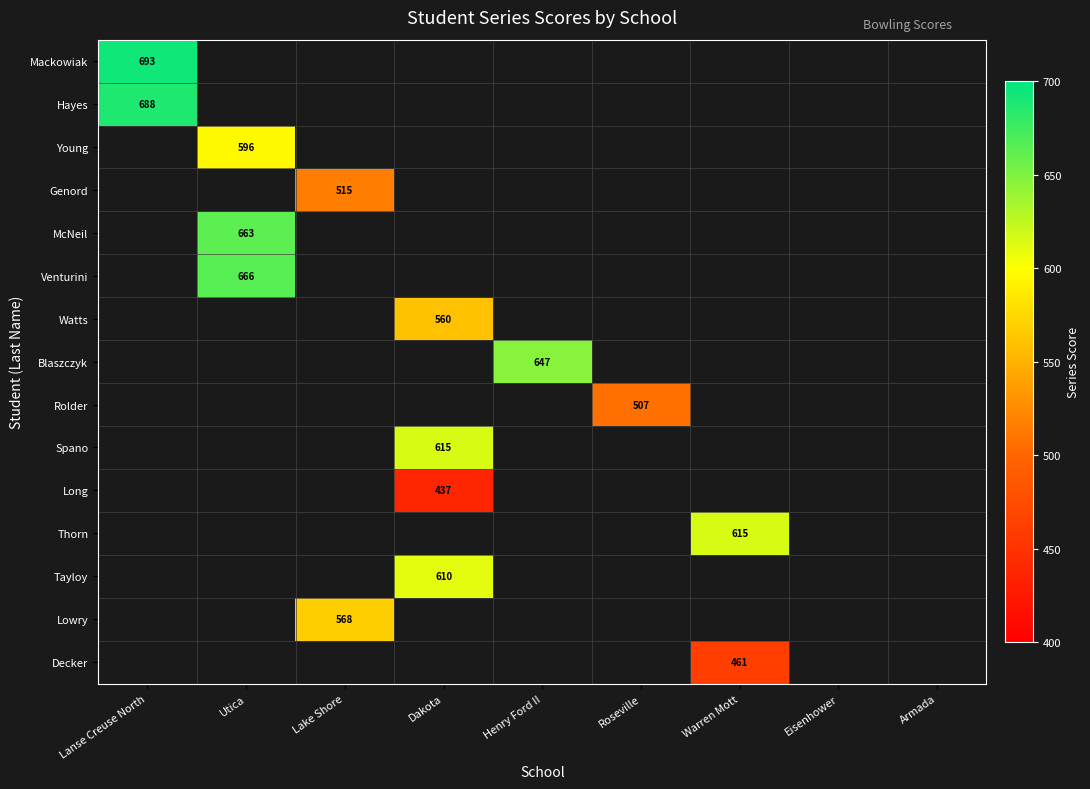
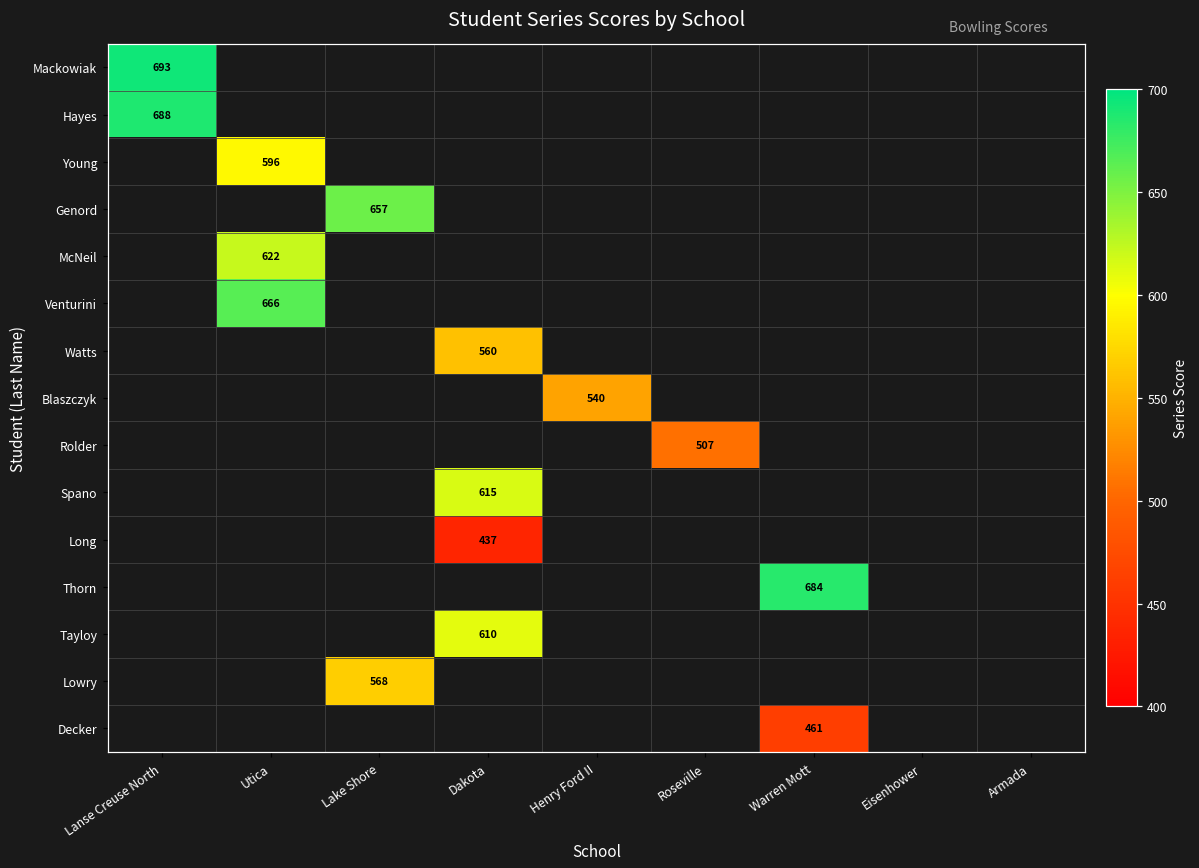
  {
    "Mackowiak": {
      "Lanse Creuse North": 693
    },
    "Hayes": {
      "Lanse Creuse North": 688
    },
    "Young": {
      "Utica": 596
    },
    "Genord": {
-     "Lake Shore": 515
+     "Lake Shore": 657
    },
    "McNeil": {
-     "Utica": 663
+     "Utica": 622
    },
    "Venturini": {
      "Utica": 666
    },
    "Watts": {
      "Dakota": 560
    },
    "Blaszczyk": {
-     "Henry Ford II": 647
+     "Henry Ford II": 540
    },
    "Rolder": {
      "Roseville": 507
    },
    "Spano": {
      "Dakota": 615
    },
    "Long": {
      "Dakota": 437
    },
    "Thorn": {
-     "Warren Mott": 615
+     "Warren Mott": 684
    },
    "Tayloy": {
      "Dakota": 610
    },
    "Lowry": {
      "Lake Shore": 568
    },
    "Decker": {
      "Warren Mott": 461
    }
  }
